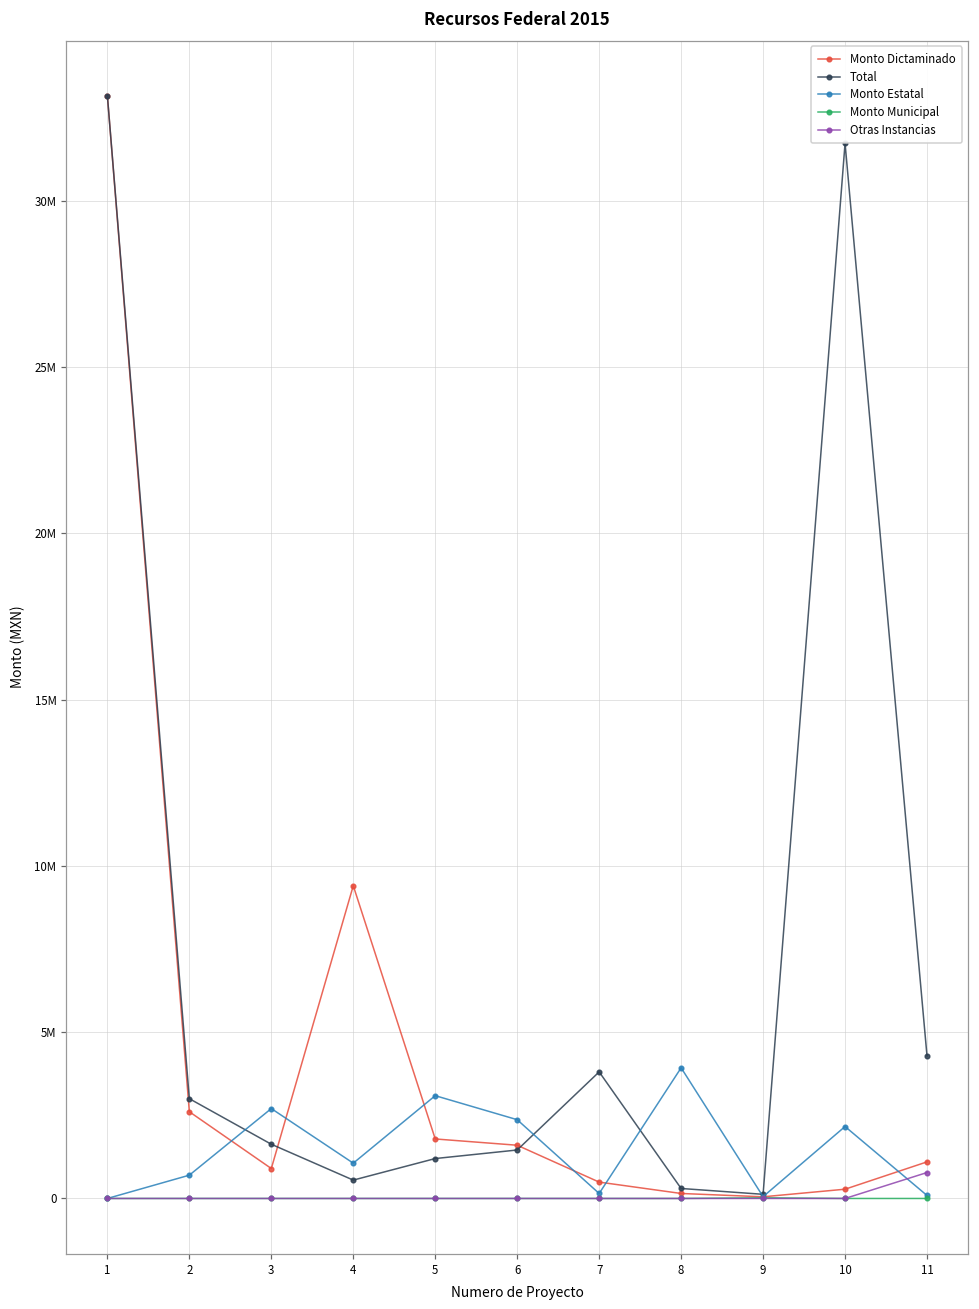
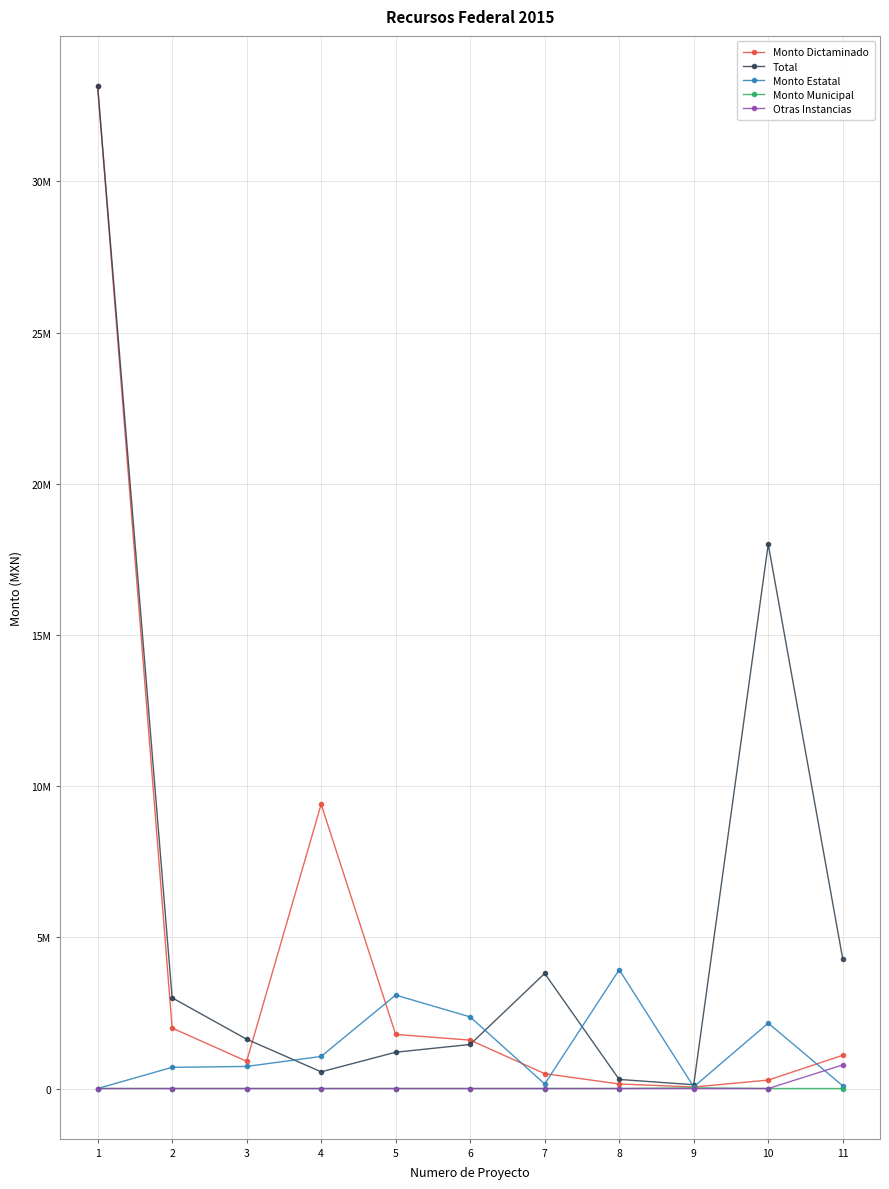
  {
    "Monto Dictaminado": {
-     "2": 2600000,
+     "2": 2000000,
      "3": 900000,
      "4": 9400000,
      "5": 1800000,
      "6": 1600000,
      "7": 500000,
      "8": 200000,
      "10": 300000,
      "11": 1100000
    },
    "Total": {
      "2": 3000000,
      "3": 1600000,
      "4": 600000,
      "5": 1200000,
      "6": 1500000,
      "7": 3800000,
      "8": 300000,
-     "10": 31700000,
+     "10": 18000000,
      "11": 4300000
    },
    "Monto Estatal": {
      "2": 700000,
-     "3": 2700000,
+     "3": 700000,
      "4": 1100000,
      "5": 3100000,
      "6": 2400000,
      "7": 200000,
      "8": 3900000,
      "10": 2200000,
      "11": 100000
    },
    "Monto Municipal": {
      "11": 0
    },
    "Otras Instancias": {
      "11": 800000
    }
  }
